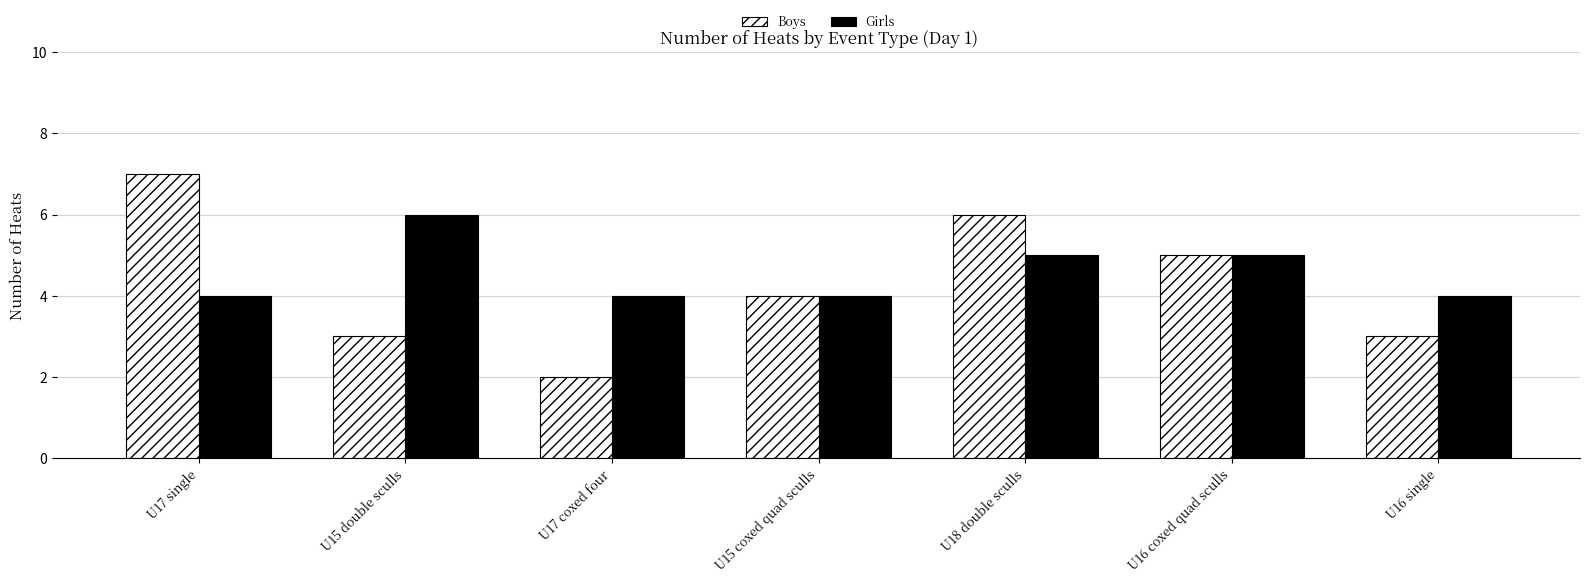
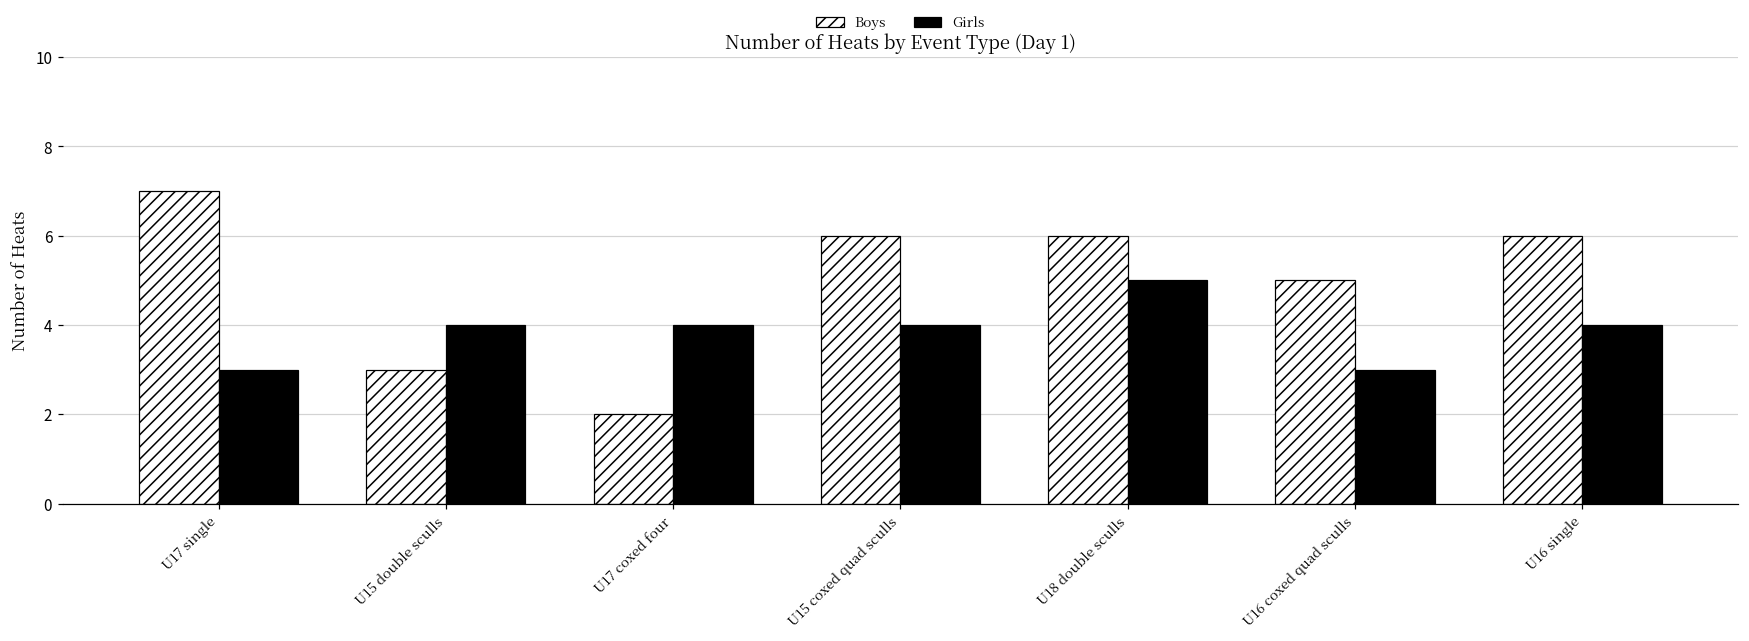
  {
    "Boys": {
      "U17 single": 7,
      "U15 double sculls": 3,
      "U17 coxed four": 2,
-     "U15 coxed quad sculls": 4,
+     "U15 coxed quad sculls": 6,
      "U18 double sculls": 6,
      "U16 coxed quad sculls": 5,
-     "U16 single": 3
+     "U16 single": 6
    },
    "Girls": {
-     "U17 single": 4,
-     "U15 double sculls": 6,
+     "U17 single": 3,
+     "U15 double sculls": 4,
      "U17 coxed four": 4,
      "U15 coxed quad sculls": 4,
      "U18 double sculls": 5,
-     "U16 coxed quad sculls": 5,
+     "U16 coxed quad sculls": 3,
      "U16 single": 4
    }
  }
